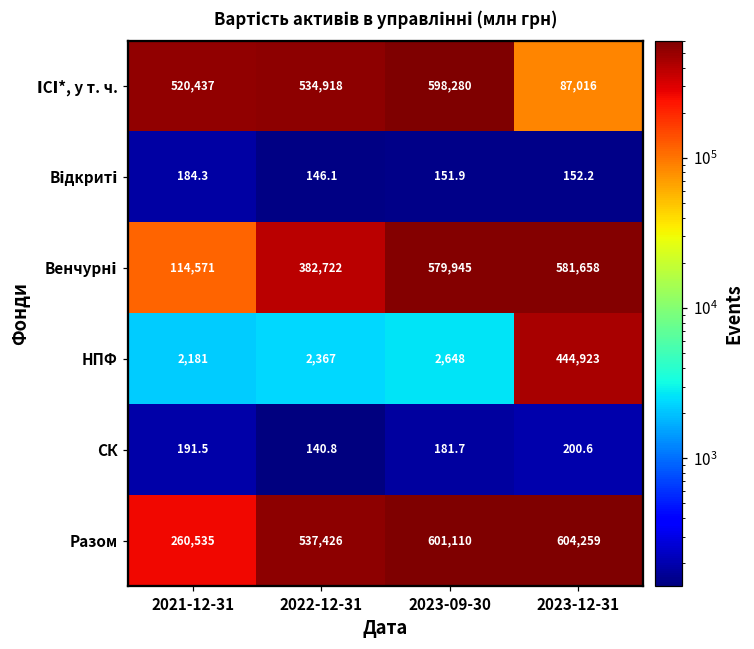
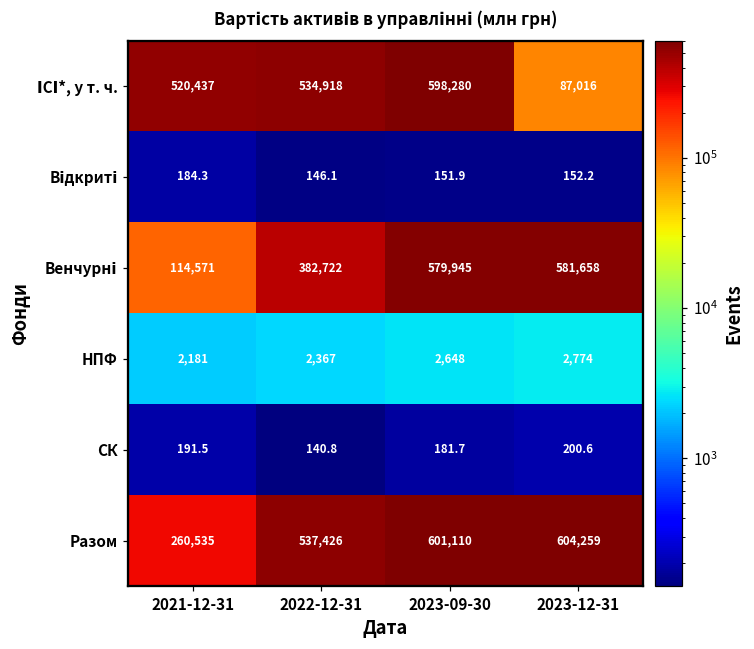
  {
    "ІСІ*, у т. ч.": {
      "2021-12-31": "520,437",
      "2022-12-31": "534,918",
      "2023-09-30": "598,280",
      "2023-12-31": "87,016"
    },
    "Відкриті": {
      "2021-12-31": "184.3",
      "2022-12-31": "146.1",
      "2023-09-30": "151.9",
      "2023-12-31": "152.2"
    },
    "Венчурні": {
      "2021-12-31": "114,571",
      "2022-12-31": "382,722",
      "2023-09-30": "579,945",
      "2023-12-31": "581,658"
    },
    "НПФ": {
      "2021-12-31": "2,181",
      "2022-12-31": "2,367",
      "2023-09-30": "2,648",
-     "2023-12-31": "444,923"
+     "2023-12-31": "2,774"
    },
    "СК": {
      "2021-12-31": "191.5",
      "2022-12-31": "140.8",
      "2023-09-30": "181.7",
      "2023-12-31": "200.6"
    },
    "Разом": {
      "2021-12-31": "260,535",
      "2022-12-31": "537,426",
      "2023-09-30": "601,110",
      "2023-12-31": "604,259"
    }
  }
